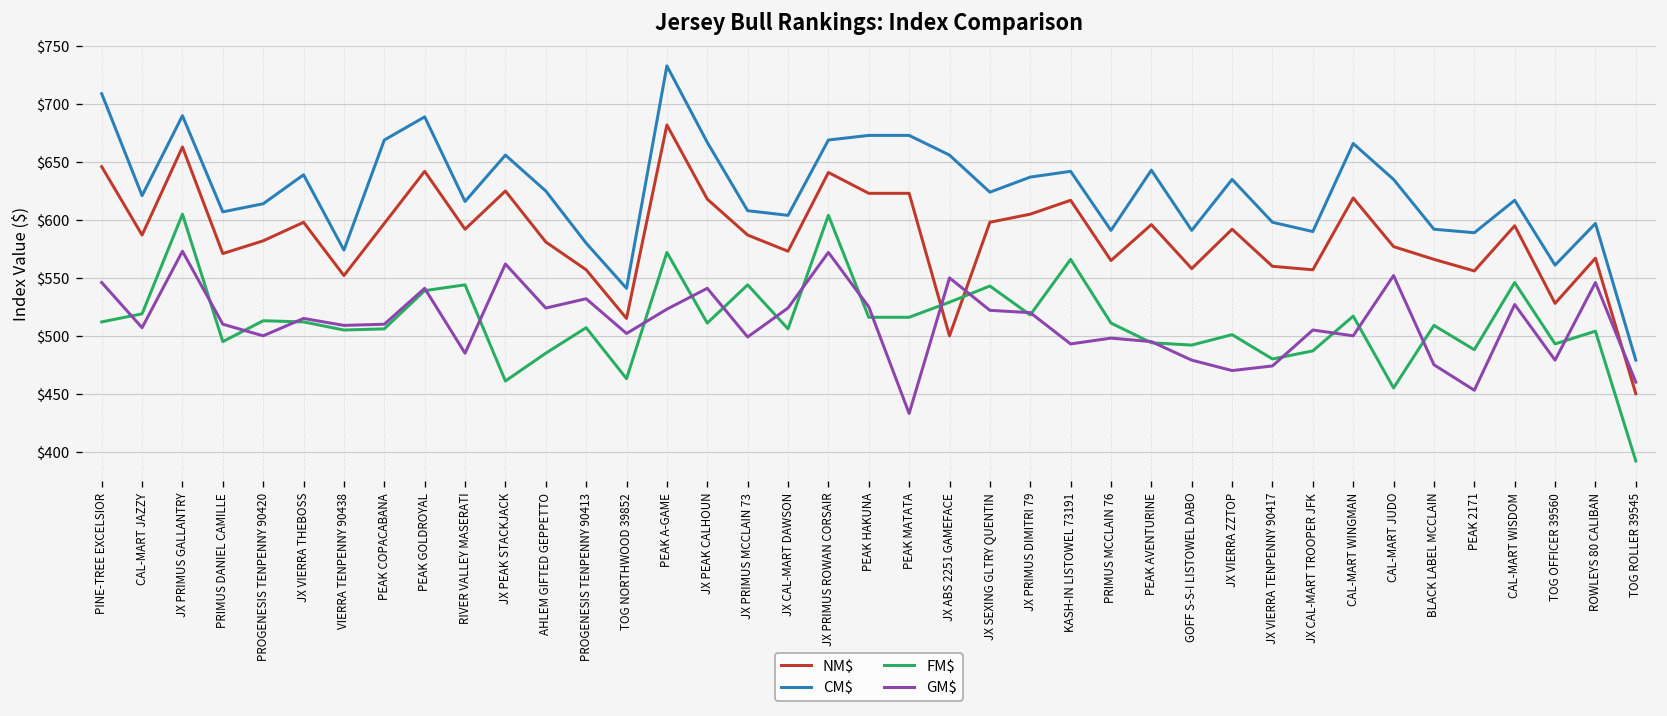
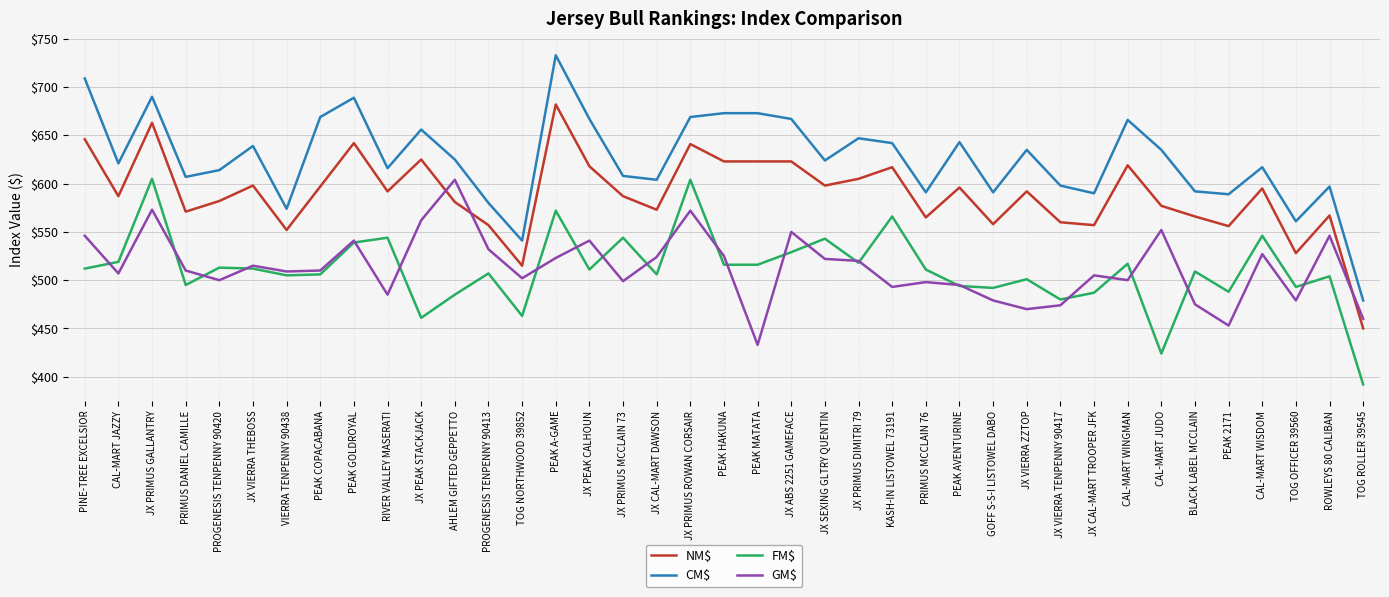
  {
    "NM$": {
      "PINE-TREE EXCELSIOR": "$650",
      "CAL-MART JAZZY": "$590",
      "JX PRIMUS GALLANTRY": "$660",
      "PRIMUS DANIEL CAMILLE": "$570",
      "PROGENESIS TENPENNY 90420": "$580",
      "JX VIERRA THEBOSS": "$600",
      "VIERRA TENPENNY 90438": "$550",
      "PEAK COPACABANA": "$600",
      "PEAK GOLDROYAL": "$640",
      "RIVER VALLEY MASERATI": "$590",
      "JX PEAK STACKJACK": "$630",
      "AHLEM GIFTED GEPPETTO": "$580",
      "PROGENESIS TENPENNY 90413": "$560",
      "TOG NORTHWOOD 39852": "$520",
      "PEAK A-GAME": "$680",
      "JX PEAK CALHOUN": "$620",
      "JX PRIMUS MCCLAIN 73": "$590",
      "JX CAL-MART DAWSON": "$570",
      "JX PRIMUS ROWAN CORSAIR": "$640",
      "PEAK HAKUNA": "$620",
      "PEAK MATATA": "$620",
-     "JX ABS 2251 GAMEFACE": "$500",
+     "JX ABS 2251 GAMEFACE": "$620",
      "JX SEXING GLTRY QUENTIN": "$600",
      "JX PRIMUS DIMITRI 79": "$610",
      "KASH-IN LISTOWEL 73191": "$620",
      "PRIMUS MCCLAIN 76": "$570",
      "PEAK AVENTURINE": "$600",
      "GOFF S-S-I LISTOWEL DABO": "$560",
      "JX VIERRA ZZTOP": "$590",
      "JX VIERRA TENPENNY 90417": "$560",
      "JX CAL-MART TROOPER JFK": "$560",
      "CAL-MART WINGMAN": "$620",
      "CAL-MART JUDO": "$580",
      "BLACK LABEL MCCLAIN": "$570",
      "PEAK 2171": "$560",
      "CAL-MART WISDOM": "$600",
      "TOG OFFICER 39560": "$530",
      "ROWLEYS 80 CALIBAN": "$570",
      "TOG ROLLER 39545": "$450"
    },
    "CM$": {
      "PINE-TREE EXCELSIOR": "$710",
      "CAL-MART JAZZY": "$620",
      "JX PRIMUS GALLANTRY": "$690",
      "PRIMUS DANIEL CAMILLE": "$610",
      "PROGENESIS TENPENNY 90420": "$610",
      "JX VIERRA THEBOSS": "$640",
      "VIERRA TENPENNY 90438": "$570",
      "PEAK COPACABANA": "$670",
      "PEAK GOLDROYAL": "$690",
      "RIVER VALLEY MASERATI": "$620",
      "JX PEAK STACKJACK": "$660",
      "AHLEM GIFTED GEPPETTO": "$630",
      "PROGENESIS TENPENNY 90413": "$580",
      "TOG NORTHWOOD 39852": "$540",
      "PEAK A-GAME": "$730",
      "JX PEAK CALHOUN": "$670",
      "JX PRIMUS MCCLAIN 73": "$610",
      "JX CAL-MART DAWSON": "$600",
      "JX PRIMUS ROWAN CORSAIR": "$670",
      "PEAK HAKUNA": "$670",
      "PEAK MATATA": "$670",
-     "JX ABS 2251 GAMEFACE": "$660",
+     "JX ABS 2251 GAMEFACE": "$670",
      "JX SEXING GLTRY QUENTIN": "$620",
-     "JX PRIMUS DIMITRI 79": "$640",
+     "JX PRIMUS DIMITRI 79": "$650",
      "KASH-IN LISTOWEL 73191": "$640",
      "PRIMUS MCCLAIN 76": "$590",
      "PEAK AVENTURINE": "$640",
      "GOFF S-S-I LISTOWEL DABO": "$590",
      "JX VIERRA ZZTOP": "$640",
      "JX VIERRA TENPENNY 90417": "$600",
      "JX CAL-MART TROOPER JFK": "$590",
      "CAL-MART WINGMAN": "$670",
      "CAL-MART JUDO": "$640",
      "BLACK LABEL MCCLAIN": "$590",
      "PEAK 2171": "$590",
      "CAL-MART WISDOM": "$620",
      "TOG OFFICER 39560": "$560",
      "ROWLEYS 80 CALIBAN": "$600",
      "TOG ROLLER 39545": "$480"
    },
    "FM$": {
      "PINE-TREE EXCELSIOR": "$510",
      "CAL-MART JAZZY": "$520",
      "JX PRIMUS GALLANTRY": "$610",
      "PRIMUS DANIEL CAMILLE": "$500",
      "PROGENESIS TENPENNY 90420": "$510",
      "JX VIERRA THEBOSS": "$510",
      "VIERRA TENPENNY 90438": "$510",
      "PEAK COPACABANA": "$510",
      "RIVER VALLEY MASERATI": "$540",
      "JX PEAK STACKJACK": "$460",
      "AHLEM GIFTED GEPPETTO": "$490",
      "PROGENESIS TENPENNY 90413": "$510",
      "TOG NORTHWOOD 39852": "$460",
      "PEAK A-GAME": "$570",
      "JX PEAK CALHOUN": "$510",
      "JX PRIMUS MCCLAIN 73": "$540",
      "JX CAL-MART DAWSON": "$510",
      "JX PRIMUS ROWAN CORSAIR": "$600",
      "PEAK HAKUNA": "$520",
      "PEAK MATATA": "$520",
      "JX ABS 2251 GAMEFACE": "$530",
      "JX SEXING GLTRY QUENTIN": "$540",
      "KASH-IN LISTOWEL 73191": "$570",
      "PRIMUS MCCLAIN 76": "$510",
      "GOFF S-S-I LISTOWEL DABO": "$490",
      "JX VIERRA ZZTOP": "$500",
      "JX VIERRA TENPENNY 90417": "$480",
      "JX CAL-MART TROOPER JFK": "$490",
      "CAL-MART WINGMAN": "$520",
-     "CAL-MART JUDO": "$460",
+     "CAL-MART JUDO": "$420",
      "BLACK LABEL MCCLAIN": "$510",
      "PEAK 2171": "$490",
      "CAL-MART WISDOM": "$550",
      "TOG OFFICER 39560": "$490",
      "ROWLEYS 80 CALIBAN": "$500",
      "TOG ROLLER 39545": "$390"
    },
    "GM$": {
      "PINE-TREE EXCELSIOR": "$550",
      "CAL-MART JAZZY": "$510",
      "JX PRIMUS GALLANTRY": "$570",
      "PRIMUS DANIEL CAMILLE": "$510",
      "PROGENESIS TENPENNY 90420": "$500",
      "JX VIERRA THEBOSS": "$520",
      "VIERRA TENPENNY 90438": "$510",
      "PEAK COPACABANA": "$510",
      "RIVER VALLEY MASERATI": "$490",
      "JX PEAK STACKJACK": "$560",
-     "AHLEM GIFTED GEPPETTO": "$520",
+     "AHLEM GIFTED GEPPETTO": "$600",
      "PROGENESIS TENPENNY 90413": "$530",
      "TOG NORTHWOOD 39852": "$500",
      "PEAK A-GAME": "$520",
      "JX PEAK CALHOUN": "$540",
      "JX PRIMUS MCCLAIN 73": "$500",
      "JX CAL-MART DAWSON": "$520",
      "JX PRIMUS ROWAN CORSAIR": "$570",
      "PEAK HAKUNA": "$530",
      "PEAK MATATA": "$430",
      "JX ABS 2251 GAMEFACE": "$550",
      "JX SEXING GLTRY QUENTIN": "$520",
      "KASH-IN LISTOWEL 73191": "$490",
      "PRIMUS MCCLAIN 76": "$500",
      "GOFF S-S-I LISTOWEL DABO": "$480",
      "JX VIERRA ZZTOP": "$470",
      "JX VIERRA TENPENNY 90417": "$470",
      "JX CAL-MART TROOPER JFK": "$510",
      "CAL-MART WINGMAN": "$500",
      "CAL-MART JUDO": "$550",
      "BLACK LABEL MCCLAIN": "$480",
      "PEAK 2171": "$450",
      "CAL-MART WISDOM": "$530",
      "TOG OFFICER 39560": "$480",
      "ROWLEYS 80 CALIBAN": "$550",
      "TOG ROLLER 39545": "$460"
    }
  }
